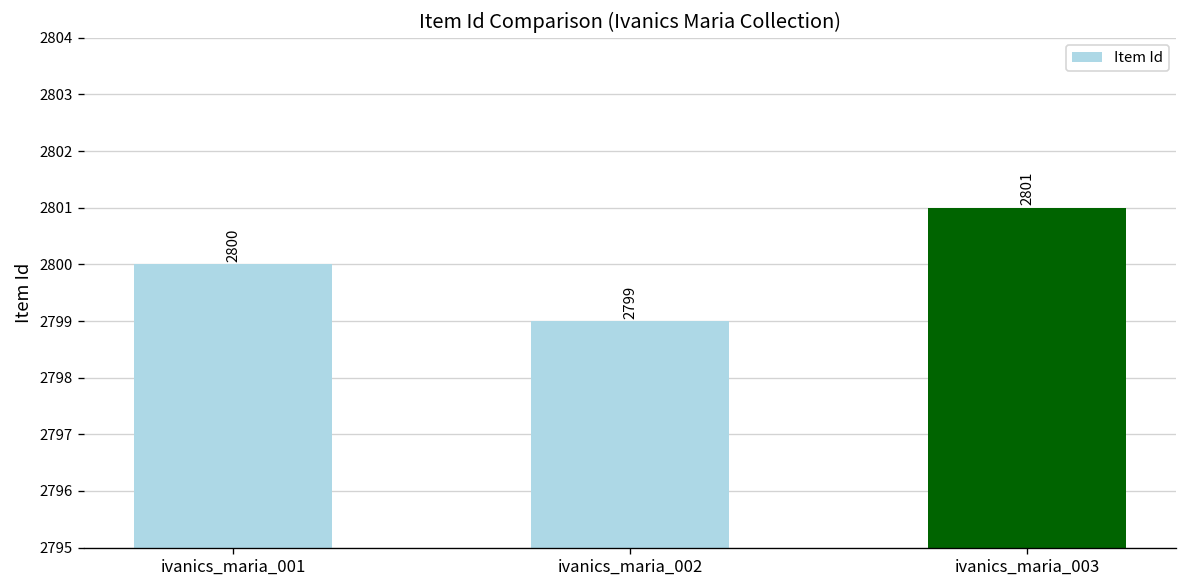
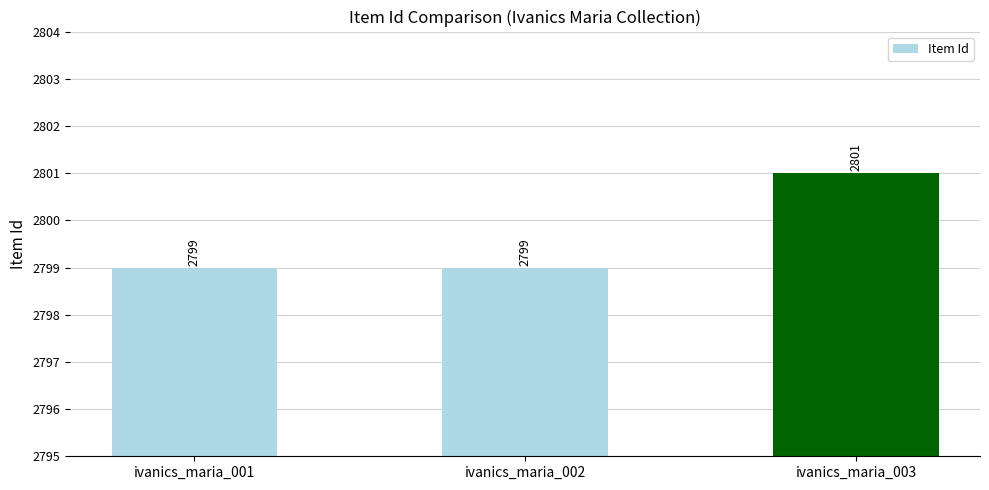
  {
-   "ivanics_maria_001": 2800,
+   "ivanics_maria_001": 2799,
    "ivanics_maria_002": 2799,
    "ivanics_maria_003": 2801
  }
